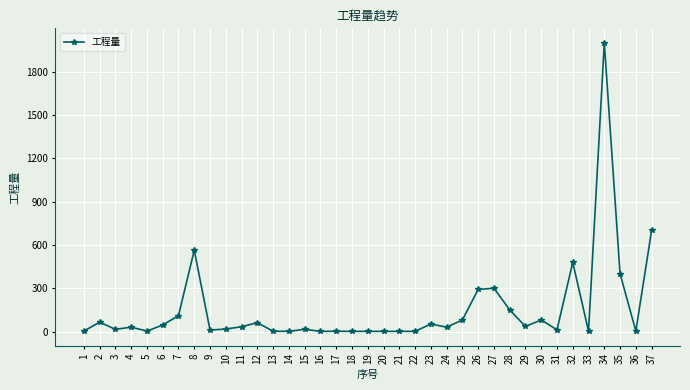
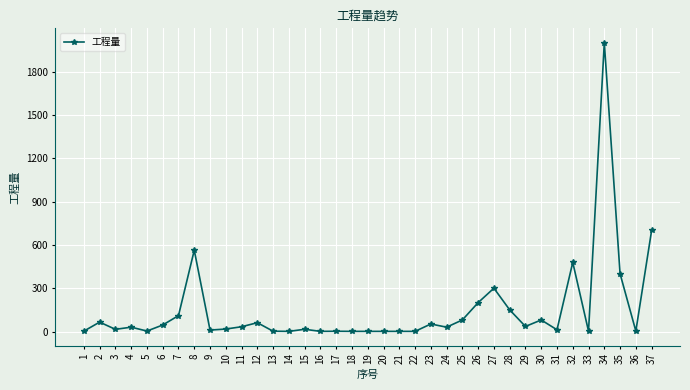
  {
    "1": 0,
    "2": 70,
    "3": 20,
    "4": 30,
    "5": 0,
    "6": 50,
    "7": 110,
    "8": 560,
    "9": 10,
    "10": 20,
    "11": 30,
    "12": 60,
    "13": 0,
    "14": 0,
    "15": 20,
    "16": 0,
    "17": 0,
    "18": 0,
    "19": 0,
    "20": 0,
    "21": 0,
    "22": 0,
    "23": 50,
    "24": 30,
    "25": 80,
-   "26": 290,
+   "26": 200,
    "27": 300,
    "28": 150,
    "29": 40,
    "30": 80,
    "31": 10,
    "32": 480,
    "33": 0,
    "34": 2000,
    "35": 400,
    "36": 0,
    "37": 700
  }
